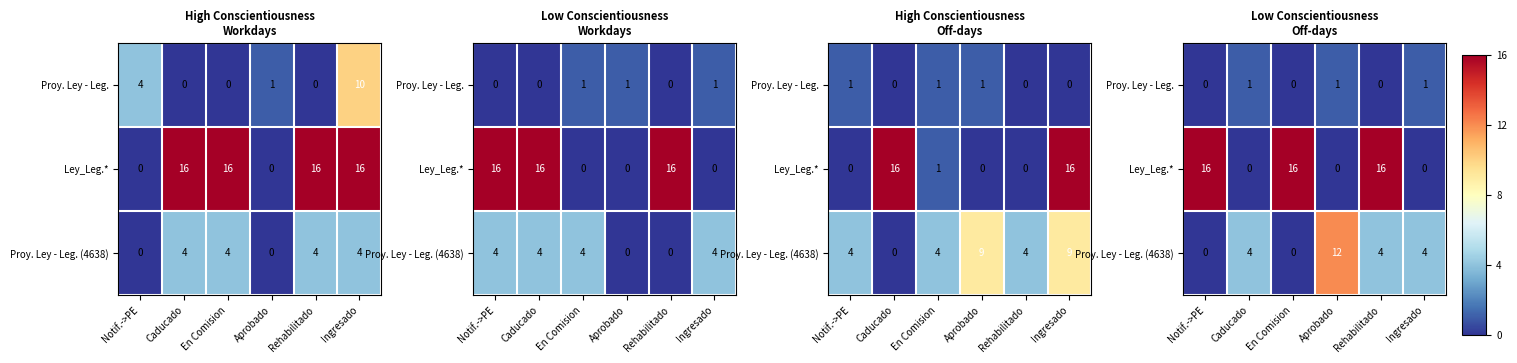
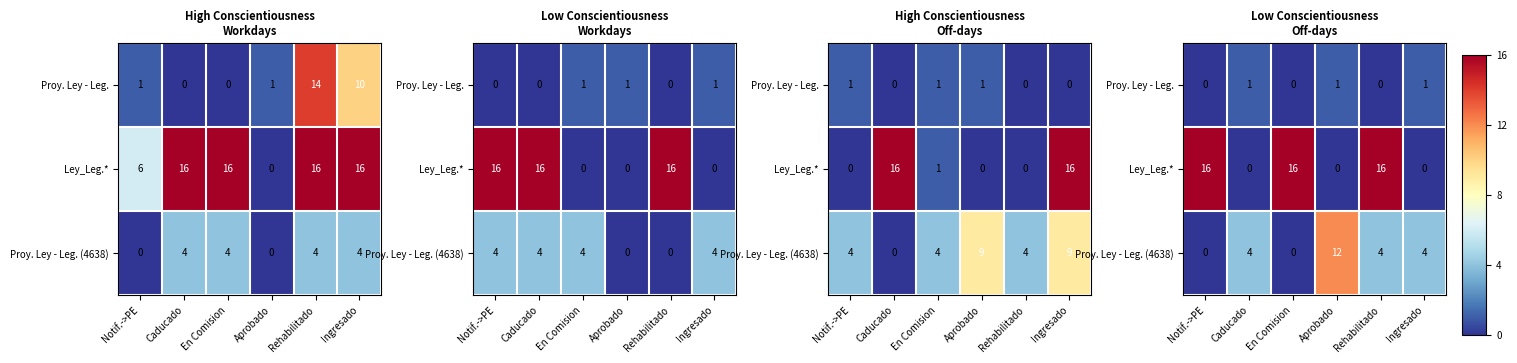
  {
    "High Conscientiousness Workdays": {
      "Proy. Ley - Leg.": {
-       "Notif.->PE": 4,
+       "Notif.->PE": 1,
        "Caducado": 0,
        "En Comision": 0,
        "Aprobado": 1,
-       "Rehabilitado": 0,
+       "Rehabilitado": 14,
        "Ingresado": 10
      },
      "Ley_Leg.*": {
-       "Notif.->PE": 0,
+       "Notif.->PE": 6,
        "Caducado": 16,
        "En Comision": 16,
        "Aprobado": 0,
        "Rehabilitado": 16,
        "Ingresado": 16
      },
      "Proy. Ley - Leg. (4638)": {
        "Notif.->PE": 0,
        "Caducado": 4,
        "En Comision": 4,
        "Aprobado": 0,
        "Rehabilitado": 4,
        "Ingresado": 4
      }
    },
    "Low Conscientiousness Workdays": {
      "Proy. Ley - Leg.": {
        "Notif.->PE": 0,
        "Caducado": 0,
        "En Comision": 1,
        "Aprobado": 1,
        "Rehabilitado": 0,
        "Ingresado": 1
      },
      "Ley_Leg.*": {
        "Notif.->PE": 16,
        "Caducado": 16,
        "En Comision": 0,
        "Aprobado": 0,
        "Rehabilitado": 16,
        "Ingresado": 0
      },
      "Proy. Ley - Leg. (4638)": {
        "Notif.->PE": 4,
        "Caducado": 4,
        "En Comision": 4,
        "Aprobado": 0,
        "Rehabilitado": 0,
        "Ingresado": 4
      }
    },
    "High Conscientiousness Off-days": {
      "Proy. Ley - Leg.": {
        "Notif.->PE": 1,
        "Caducado": 0,
        "En Comision": 1,
        "Aprobado": 1,
        "Rehabilitado": 0,
        "Ingresado": 0
      },
      "Ley_Leg.*": {
        "Notif.->PE": 0,
        "Caducado": 16,
        "En Comision": 1,
        "Aprobado": 0,
        "Rehabilitado": 0,
        "Ingresado": 16
      },
      "Proy. Ley - Leg. (4638)": {
        "Notif.->PE": 4,
        "Caducado": 0,
        "En Comision": 4,
        "Aprobado": 9,
        "Rehabilitado": 4,
        "Ingresado": 9
      }
    },
    "Low Conscientiousness Off-days": {
      "Proy. Ley - Leg.": {
        "Notif.->PE": 0,
        "Caducado": 1,
        "En Comision": 0,
        "Aprobado": 1,
        "Rehabilitado": 0,
        "Ingresado": 1
      },
      "Ley_Leg.*": {
        "Notif.->PE": 16,
        "Caducado": 0,
        "En Comision": 16,
        "Aprobado": 0,
        "Rehabilitado": 16,
        "Ingresado": 0
      },
      "Proy. Ley - Leg. (4638)": {
        "Notif.->PE": 0,
        "Caducado": 4,
        "En Comision": 0,
        "Aprobado": 12,
        "Rehabilitado": 4,
        "Ingresado": 4
      }
    }
  }
